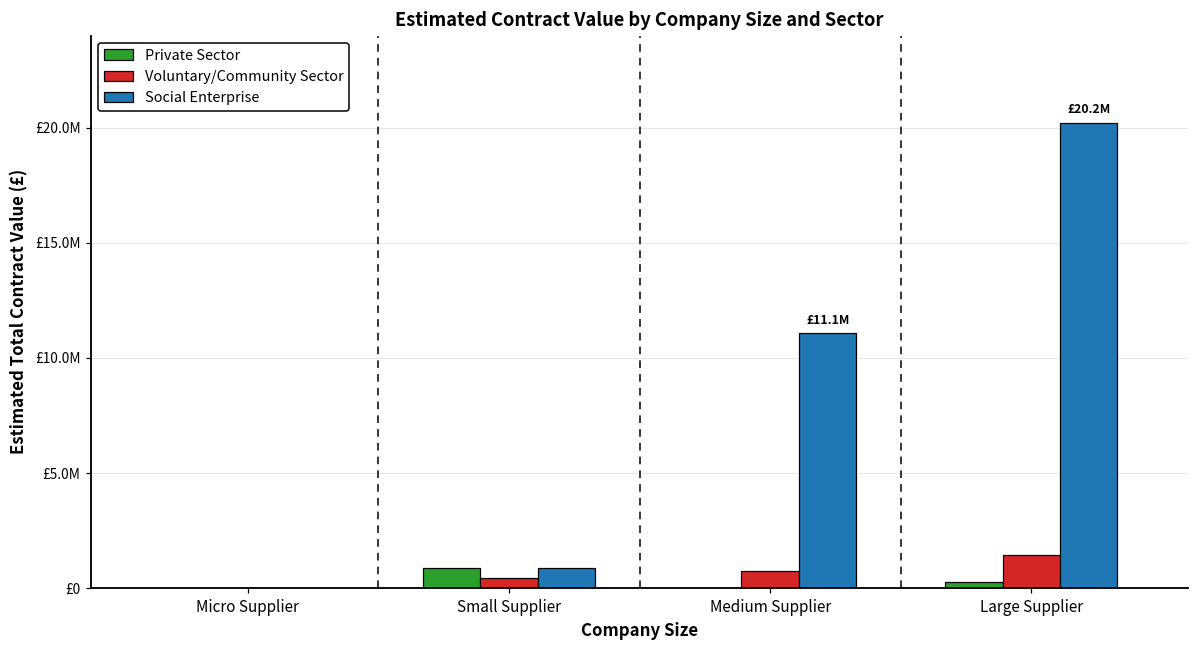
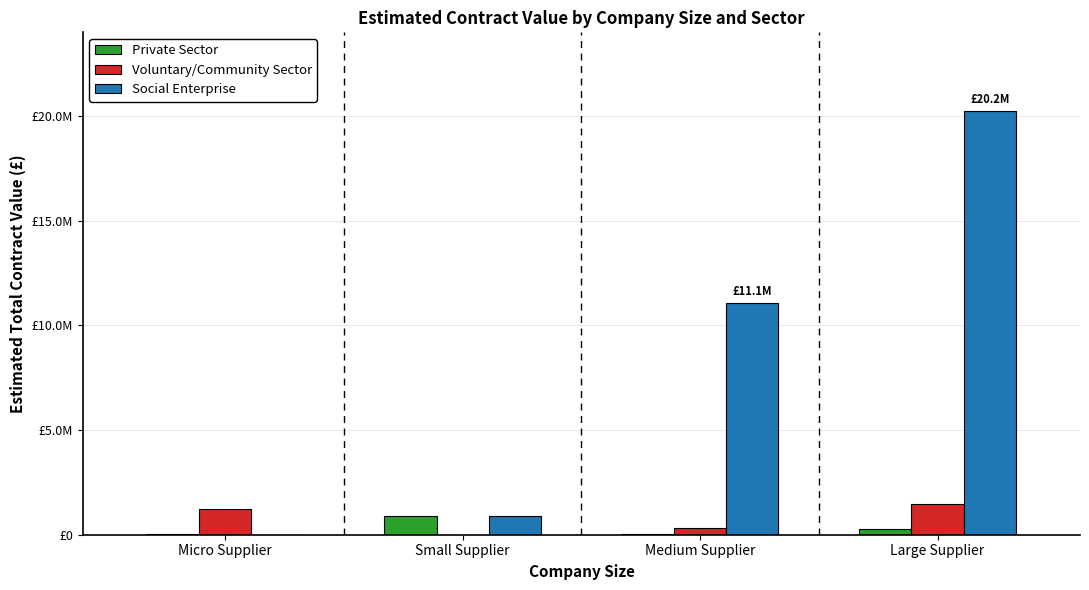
  {
    "Private Sector": {
      "Small Supplier": "£900000",
      "Large Supplier": "£300000"
    },
    "Voluntary/Community Sector": {
-     "Micro Supplier": "£0",
-     "Small Supplier": "£400000",
-     "Medium Supplier": "£700000",
+     "Micro Supplier": "£1200000",
+     "Small Supplier": "£0",
+     "Medium Supplier": "£300000",
      "Large Supplier": "£1500000"
    },
    "Social Enterprise": {
      "Medium Supplier": "£11.1M",
      "Large Supplier": "£20.2M"
    }
  }
